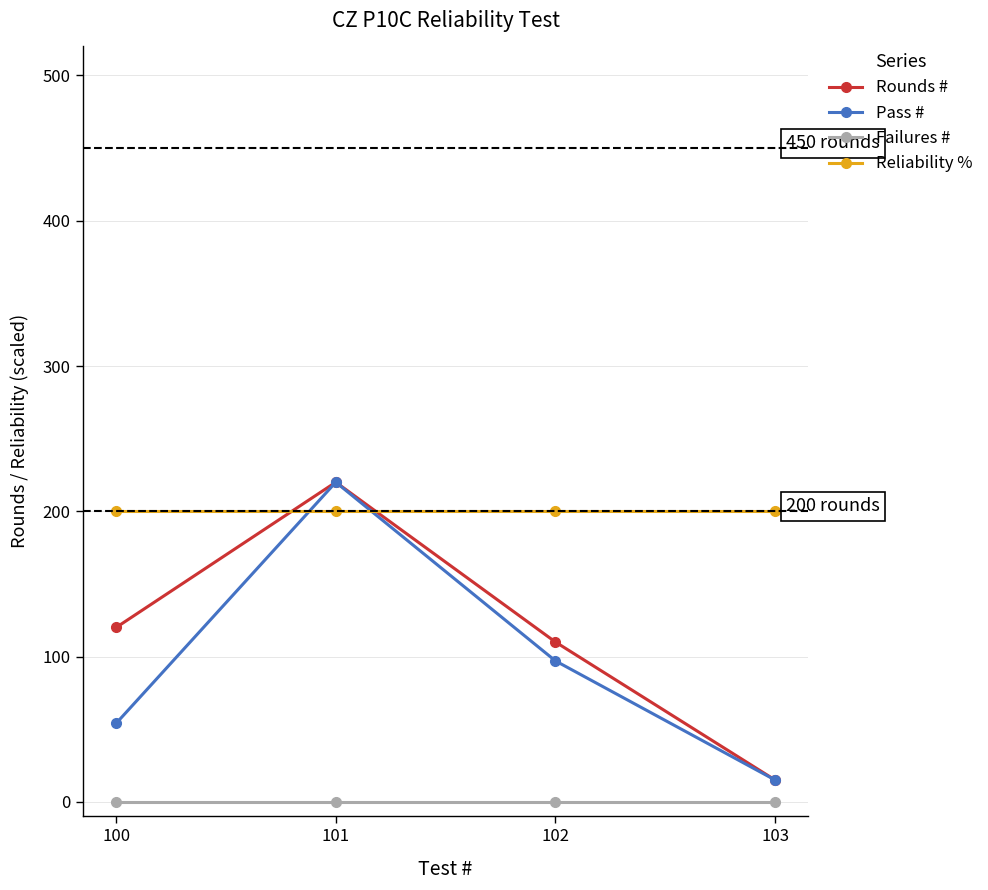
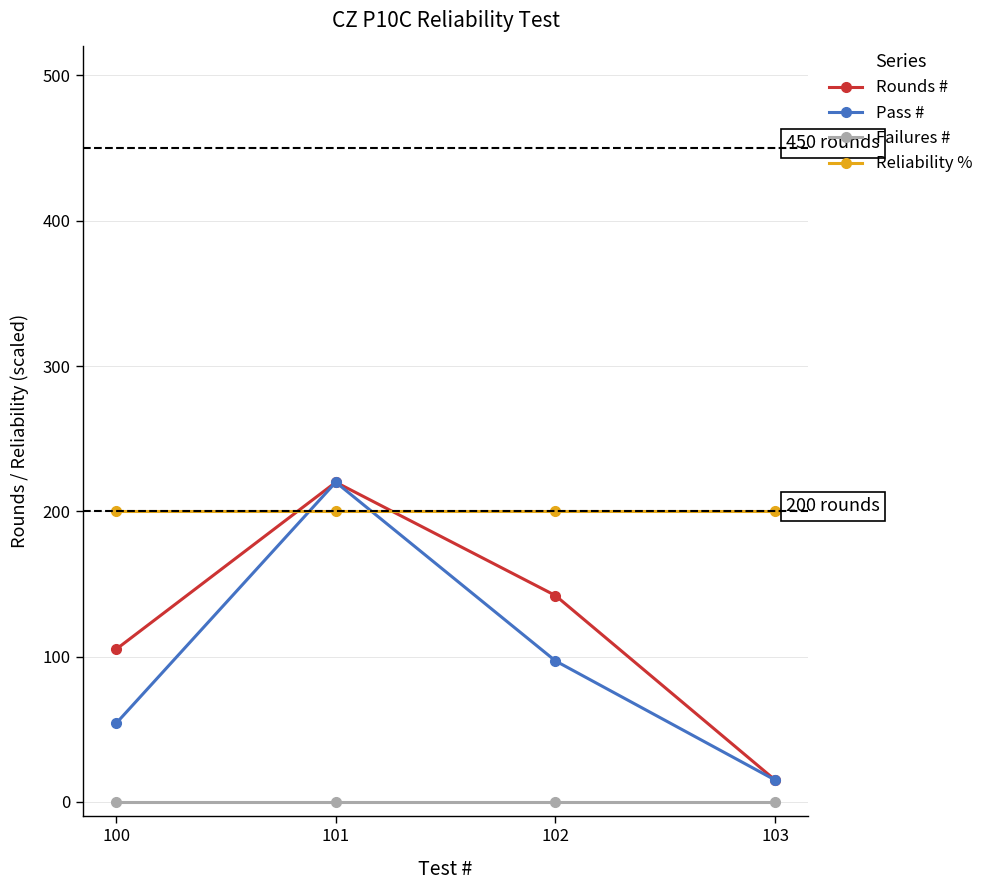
  {
    "Rounds #": {
-     "100": 120,
-     "102": 110
+     "100": 105,
+     "102": 142
    },
    "Pass #": {
      "100": 54,
      "102": 97
    },
    "Failures #": {
      "100": 0,
      "101": 0,
      "102": 0,
      "103": 0
    },
    "Reliability %": {
      "100": 200,
      "101": 200,
      "102": 200
    }
  }
